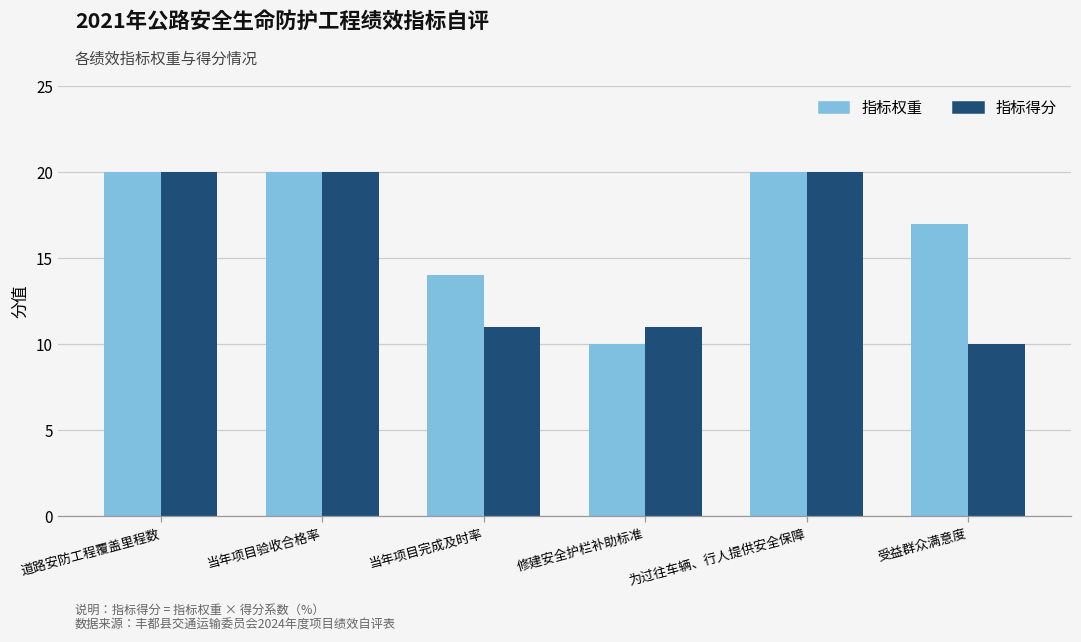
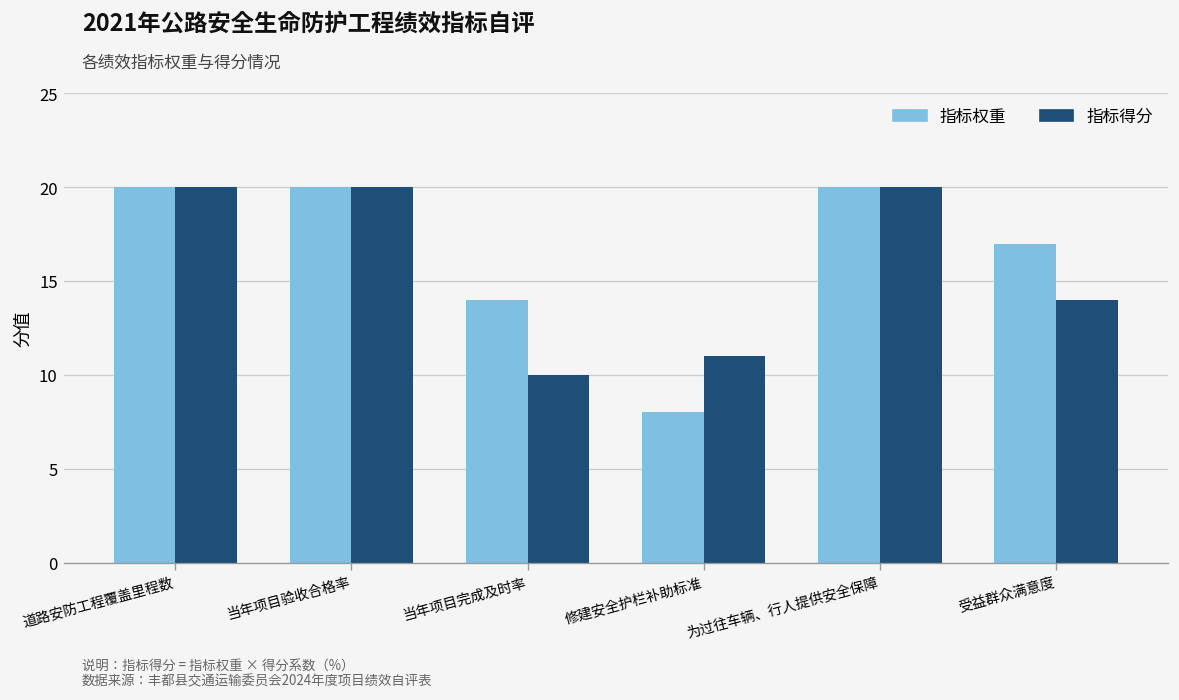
  {
    "指标权重": {
      "道路安防工程覆盖里程数": 20,
      "当年项目验收合格率": 20,
      "当年项目完成及时率": 14,
-     "修建安全护栏补助标准": 10,
+     "修建安全护栏补助标准": 8,
      "为过往车辆、行人提供安全保障": 20,
      "受益群众满意度": 17
    },
    "指标得分": {
      "道路安防工程覆盖里程数": 20,
      "当年项目验收合格率": 20,
-     "当年项目完成及时率": 11,
+     "当年项目完成及时率": 10,
      "修建安全护栏补助标准": 11,
      "为过往车辆、行人提供安全保障": 20,
-     "受益群众满意度": 10
+     "受益群众满意度": 14
    }
  }
